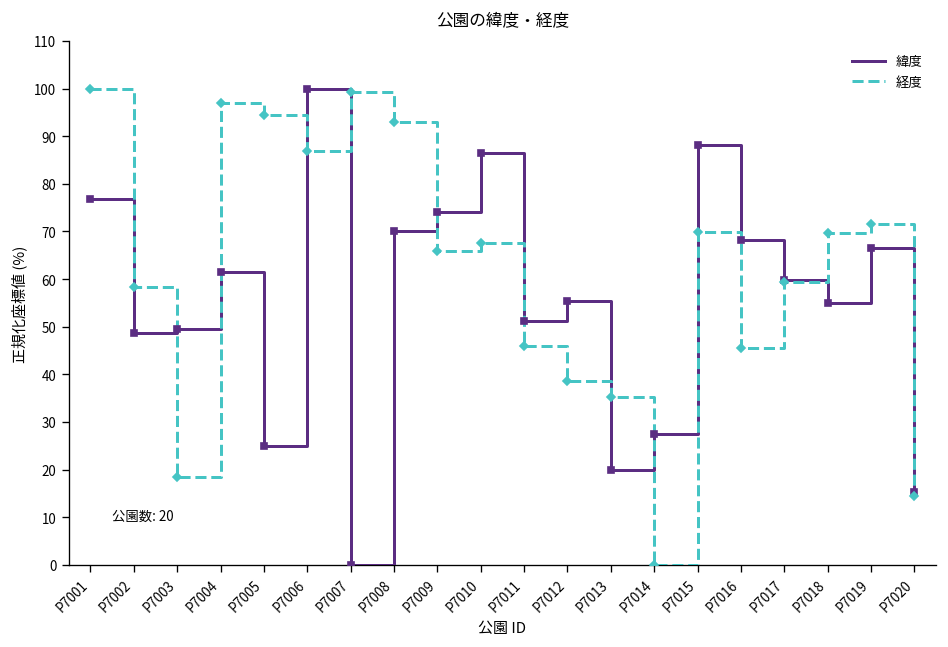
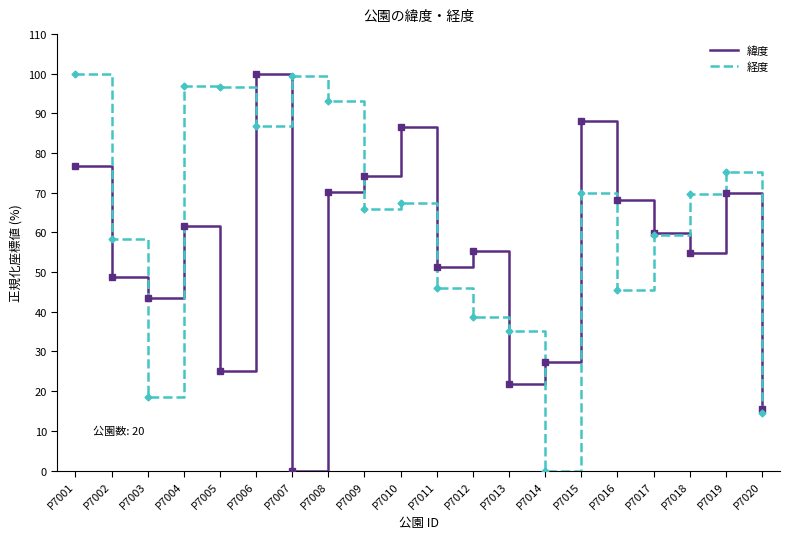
  {
    "緯度": {
      "P7001": 77,
      "P7002": 49,
-     "P7003": 50,
+     "P7003": 44,
      "P7004": 62,
      "P7005": 25,
      "P7006": 100,
      "P7007": 0,
      "P7008": 70,
      "P7009": 74,
      "P7010": 87,
      "P7011": 51,
      "P7012": 55,
-     "P7013": 20,
+     "P7013": 22,
      "P7014": 27,
      "P7015": 88,
      "P7016": 68,
      "P7018": 55,
-     "P7019": 67,
+     "P7019": 70,
      "P7020": 15
    },
    "経度": {
      "P7001": 100,
      "P7002": 58,
      "P7003": 19,
      "P7004": 97,
-     "P7005": 94,
+     "P7005": 97,
      "P7006": 87,
      "P7007": 99,
      "P7008": 93,
      "P7009": 66,
      "P7010": 67,
      "P7011": 46,
      "P7012": 39,
      "P7013": 35,
      "P7014": 0,
      "P7015": 70,
      "P7016": 45,
      "P7018": 70,
-     "P7019": 72,
+     "P7019": 75,
      "P7020": 14
    }
  }
